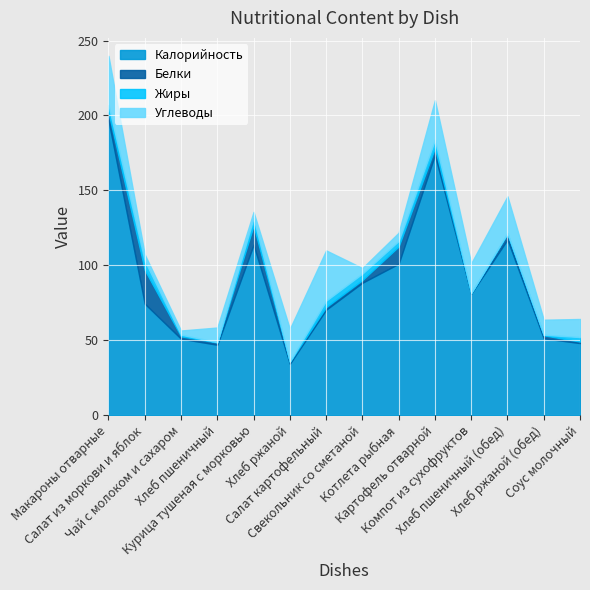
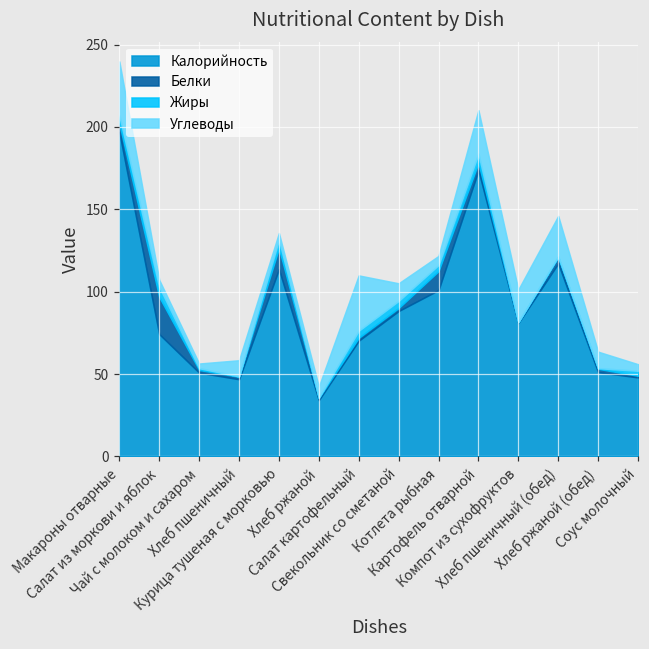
  {
    "Белки": {
      "Макароны отварные": 5,
      "Салат из моркови и яблок": 23,
      "Курица тушеная с морковью": 13,
      "Салат картофельный": 2,
      "Свекольник со сметаной": 2,
      "Котлета рыбная": 12,
      "Картофель отварной": 5
    },
    "Углеводы": {
      "Макароны отварные": 33,
      "Салат из моркови и яблок": 4,
      "Чай с молоком и сахаром": 3,
      "Хлеб пшеничный": 10,
      "Курица тушеная с морковью": 4,
-     "Хлеб ржаной": 22,
+     "Хлеб ржаной": 7,
      "Салат картофельный": 34,
-     "Свекольник со сметаной": 4,
+     "Свекольник со сметаной": 11,
      "Котлета рыбная": 6,
      "Картофель отварной": 27,
      "Компот из сухофруктов": 20,
      "Хлеб пшеничный (обед)": 25,
      "Хлеб ржаной (обед)": 10,
-     "Соус молочный": 12
+     "Соус молочный": 4
    }
  }
